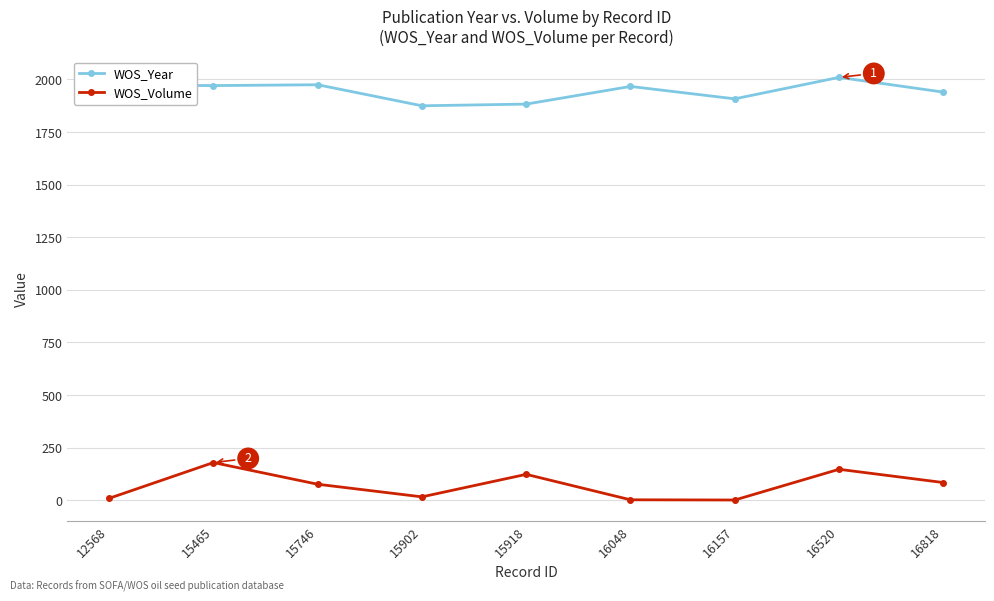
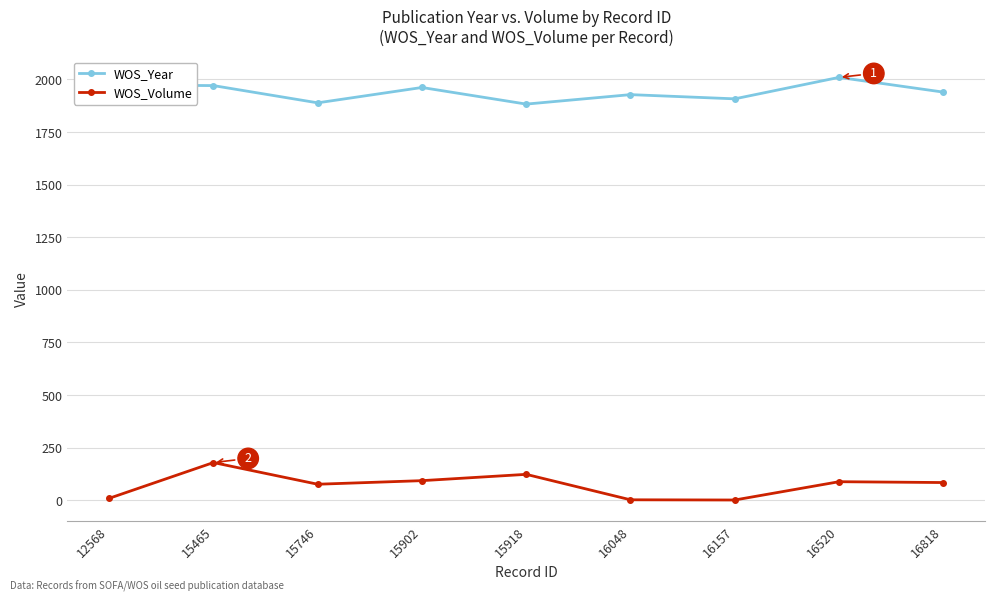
  {
    "WOS_Year": {
      "15465": 1970,
-     "15746": 1980,
-     "15902": 1880,
+     "15746": 1890,
+     "15902": 1960,
      "15918": 1880,
-     "16048": 1970,
+     "16048": 1930,
      "16157": 1910,
      "16818": 1940
    },
    "WOS_Volume": {
      "12568": 10,
      "15746": 80,
-     "15902": 20,
+     "15902": 90,
      "15918": 120,
      "16048": 0,
      "16157": 0,
-     "16520": 150,
+     "16520": 90,
      "16818": 80
    }
  }
